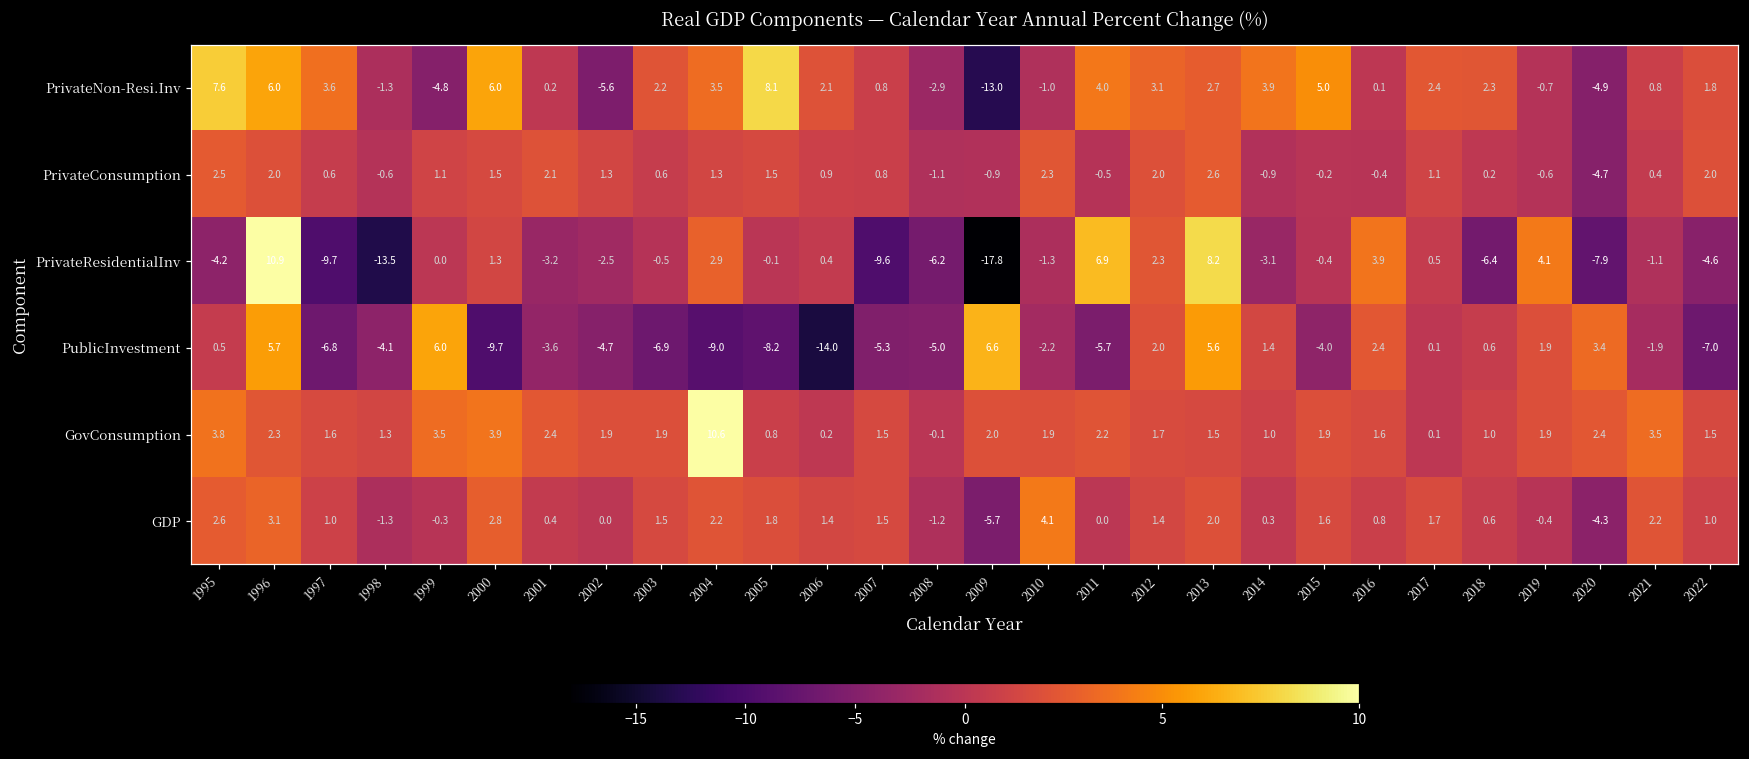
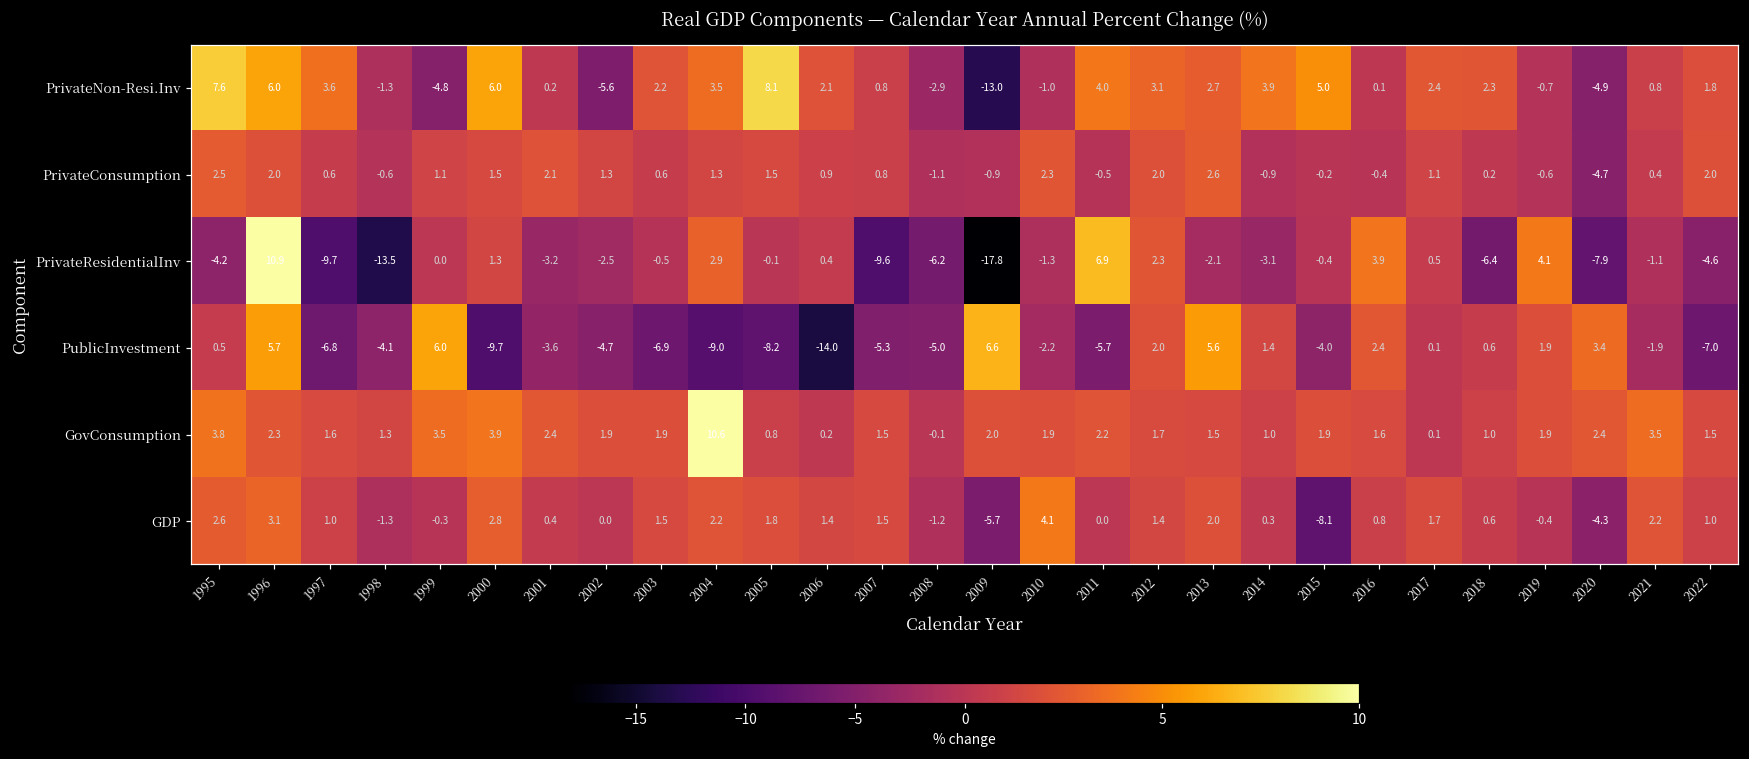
  {
    "PrivateNon-Resi.Inv": {
      "1995": 7.6,
      "1996": 6.0,
      "1997": 3.6,
      "1998": -1.3,
      "1999": -4.8,
      "2000": 6.0,
      "2001": 0.2,
      "2002": -5.6,
      "2003": 2.2,
      "2004": 3.5,
      "2005": 8.1,
      "2006": 2.1,
      "2007": 0.8,
      "2008": -2.9,
      "2009": -13.0,
      "2010": -1.0,
      "2011": 4.0,
      "2012": 3.1,
      "2013": 2.7,
      "2014": 3.9,
      "2015": 5.0,
      "2016": 0.1,
      "2017": 2.4,
      "2018": 2.3,
      "2019": -0.7,
      "2020": -4.9,
      "2021": 0.8,
      "2022": 1.8
    },
    "PrivateConsumption": {
      "1995": 2.5,
      "1996": 2.0,
      "1997": 0.6,
      "1998": -0.6,
      "1999": 1.1,
      "2000": 1.5,
      "2001": 2.1,
      "2002": 1.3,
      "2003": 0.6,
      "2004": 1.3,
      "2005": 1.5,
      "2006": 0.9,
      "2007": 0.8,
      "2008": -1.1,
      "2009": -0.9,
      "2010": 2.3,
      "2011": -0.5,
      "2012": 2.0,
      "2013": 2.6,
      "2014": -0.9,
      "2015": -0.2,
      "2016": -0.4,
      "2017": 1.1,
      "2018": 0.2,
      "2019": -0.6,
      "2020": -4.7,
      "2021": 0.4,
      "2022": 2.0
    },
    "PrivateResidentialInv": {
      "1995": -4.2,
      "1996": 10.9,
      "1997": -9.7,
      "1998": -13.5,
      "1999": 0.0,
      "2000": 1.3,
      "2001": -3.2,
      "2002": -2.5,
      "2003": -0.5,
      "2004": 2.9,
      "2005": -0.1,
      "2006": 0.4,
      "2007": -9.6,
      "2008": -6.2,
      "2009": -17.8,
      "2010": -1.3,
      "2011": 6.9,
      "2012": 2.3,
-     "2013": 8.2,
+     "2013": -2.1,
      "2014": -3.1,
      "2015": -0.4,
      "2016": 3.9,
      "2017": 0.5,
      "2018": -6.4,
      "2019": 4.1,
      "2020": -7.9,
      "2021": -1.1,
      "2022": -4.6
    },
    "PublicInvestment": {
      "1995": 0.5,
      "1996": 5.7,
      "1997": -6.8,
      "1998": -4.1,
      "1999": 6.0,
      "2000": -9.7,
      "2001": -3.6,
      "2002": -4.7,
      "2003": -6.9,
      "2004": -9.0,
      "2005": -8.2,
      "2006": -14.0,
      "2007": -5.3,
      "2008": -5.0,
      "2009": 6.6,
      "2010": -2.2,
      "2011": -5.7,
      "2012": 2.0,
      "2013": 5.6,
      "2014": 1.4,
      "2015": -4.0,
      "2016": 2.4,
      "2017": 0.1,
      "2018": 0.6,
      "2019": 1.9,
      "2020": 3.4,
      "2021": -1.9,
      "2022": -7.0
    },
    "GovConsumption": {
      "1995": 3.8,
      "1996": 2.3,
      "1997": 1.6,
      "1998": 1.3,
      "1999": 3.5,
      "2000": 3.9,
      "2001": 2.4,
      "2002": 1.9,
      "2003": 1.9,
      "2004": 10.6,
      "2005": 0.8,
      "2006": 0.2,
      "2007": 1.5,
      "2008": -0.1,
      "2009": 2.0,
      "2010": 1.9,
      "2011": 2.2,
      "2012": 1.7,
      "2013": 1.5,
      "2014": 1.0,
      "2015": 1.9,
      "2016": 1.6,
      "2017": 0.1,
      "2018": 1.0,
      "2019": 1.9,
      "2020": 2.4,
      "2021": 3.5,
      "2022": 1.5
    },
    "GDP": {
      "1995": 2.6,
      "1996": 3.1,
      "1997": 1.0,
      "1998": -1.3,
      "1999": -0.3,
      "2000": 2.8,
      "2001": 0.4,
      "2002": 0.0,
      "2003": 1.5,
      "2004": 2.2,
      "2005": 1.8,
      "2006": 1.4,
      "2007": 1.5,
      "2008": -1.2,
      "2009": -5.7,
      "2010": 4.1,
      "2011": 0.0,
      "2012": 1.4,
      "2013": 2.0,
      "2014": 0.3,
-     "2015": 1.6,
+     "2015": -8.1,
      "2016": 0.8,
      "2017": 1.7,
      "2018": 0.6,
      "2019": -0.4,
      "2020": -4.3,
      "2021": 2.2,
      "2022": 1.0
    }
  }
